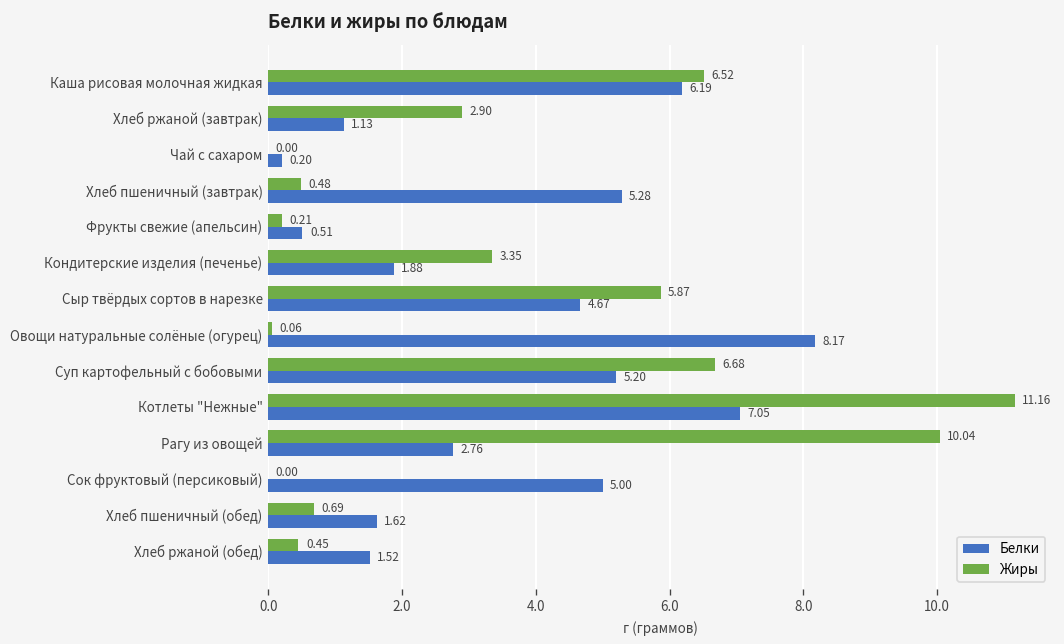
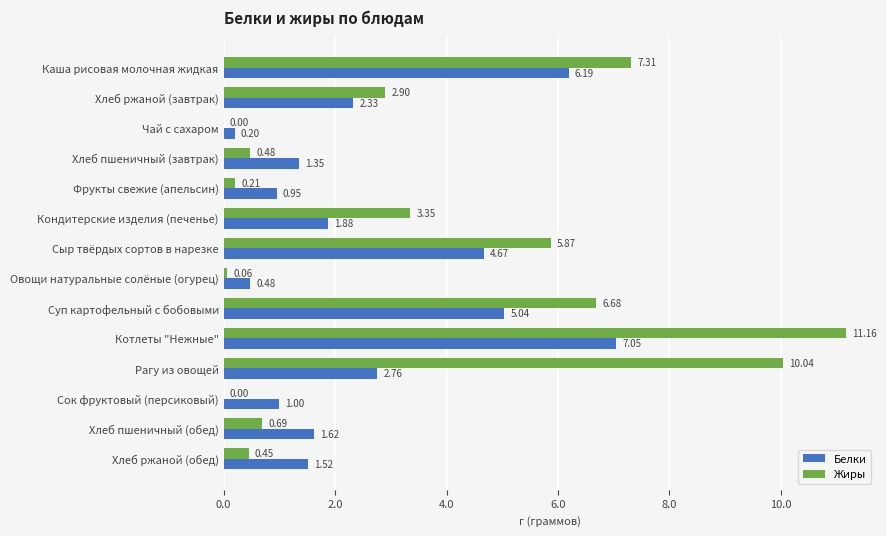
  {
    "Белки": {
      "Каша рисовая молочная жидкая": 6.19,
-     "Хлеб ржаной (завтрак)": 1.13,
+     "Хлеб ржаной (завтрак)": 2.33,
      "Чай с сахаром": 0.20,
-     "Хлеб пшеничный (завтрак)": 5.28,
-     "Фрукты свежие (апельсин)": 0.51,
+     "Хлеб пшеничный (завтрак)": 1.35,
+     "Фрукты свежие (апельсин)": 0.95,
      "Кондитерские изделия (печенье)": 1.88,
      "Сыр твёрдых сортов в нарезке": 4.67,
-     "Овощи натуральные солёные (огурец)": 8.17,
-     "Суп картофельный с бобовыми": 5.20,
+     "Овощи натуральные солёные (огурец)": 0.48,
+     "Суп картофельный с бобовыми": 5.04,
      "Котлеты \"Нежные\"": 7.05,
      "Рагу из овощей": 2.76,
-     "Сок фруктовый (персиковый)": 5.00,
+     "Сок фруктовый (персиковый)": 1.00,
      "Хлеб пшеничный (обед)": 1.62,
      "Хлеб ржаной (обед)": 1.52
    },
    "Жиры": {
-     "Каша рисовая молочная жидкая": 6.52,
+     "Каша рисовая молочная жидкая": 7.31,
      "Хлеб ржаной (завтрак)": 2.90,
      "Чай с сахаром": 0.00,
      "Хлеб пшеничный (завтрак)": 0.48,
      "Фрукты свежие (апельсин)": 0.21,
      "Кондитерские изделия (печенье)": 3.35,
      "Сыр твёрдых сортов в нарезке": 5.87,
      "Овощи натуральные солёные (огурец)": 0.06,
      "Суп картофельный с бобовыми": 6.68,
      "Котлеты \"Нежные\"": 11.16,
      "Рагу из овощей": 10.04,
      "Сок фруктовый (персиковый)": 0.00,
      "Хлеб пшеничный (обед)": 0.69,
      "Хлеб ржаной (обед)": 0.45
    }
  }
